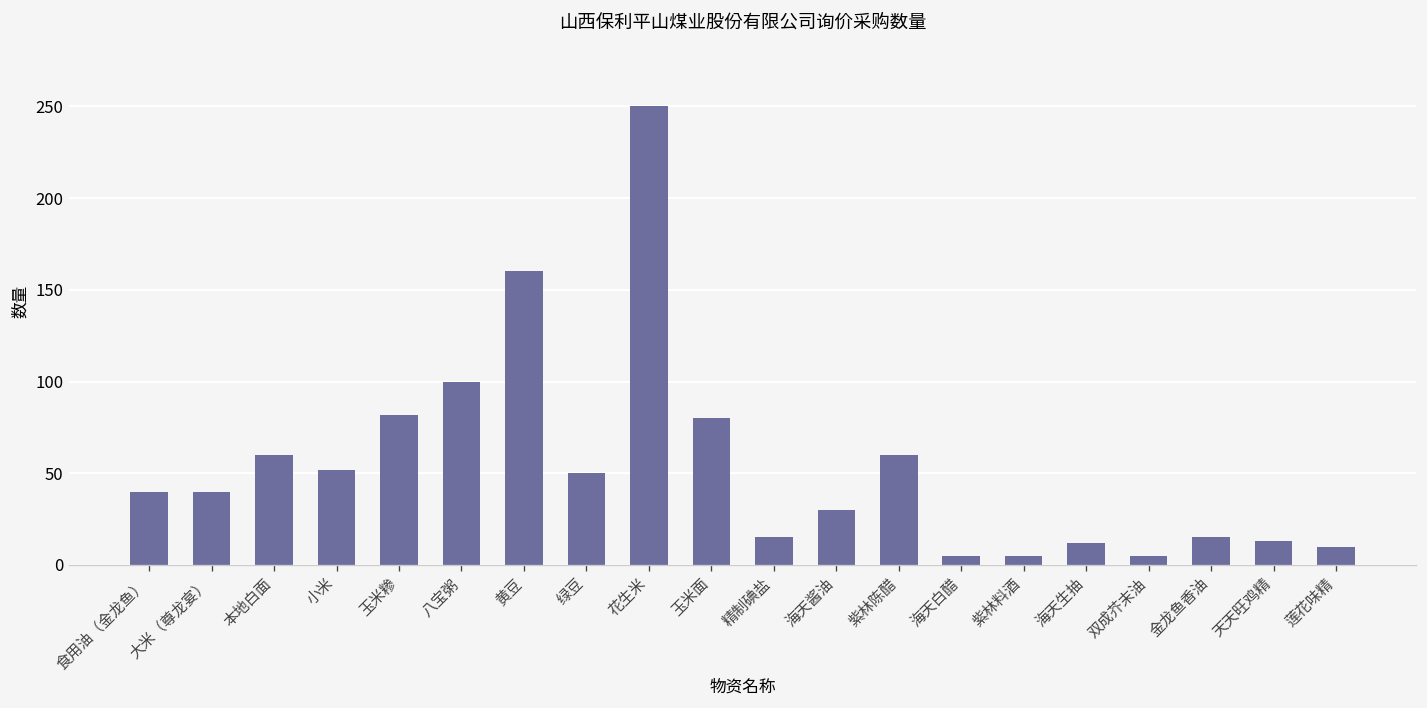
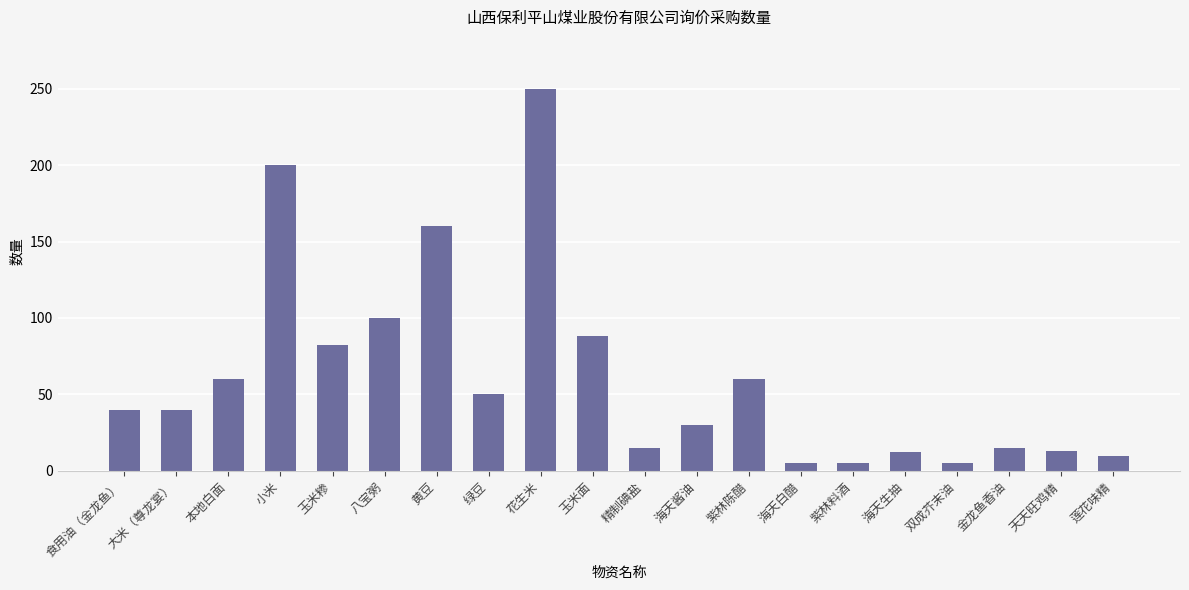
  {
    "食用油（金龙鱼）": 40,
    "大米（尊龙宴）": 40,
    "本地白面": 60,
-   "小米": 52,
+   "小米": 200,
    "玉米糁": 82,
    "八宝粥": 100,
    "黄豆": 160,
    "绿豆": 50,
    "花生米": 250,
-   "玉米面": 80,
+   "玉米面": 88,
    "精制碘盐": 15,
    "海天酱油": 30,
    "紫林陈醋": 60,
    "海天白醋": 5,
    "紫林料酒": 5,
    "海天生抽": 12,
    "双成芥末油": 5,
    "金龙鱼香油": 15,
    "天天旺鸡精": 13,
    "莲花味精": 10
  }
